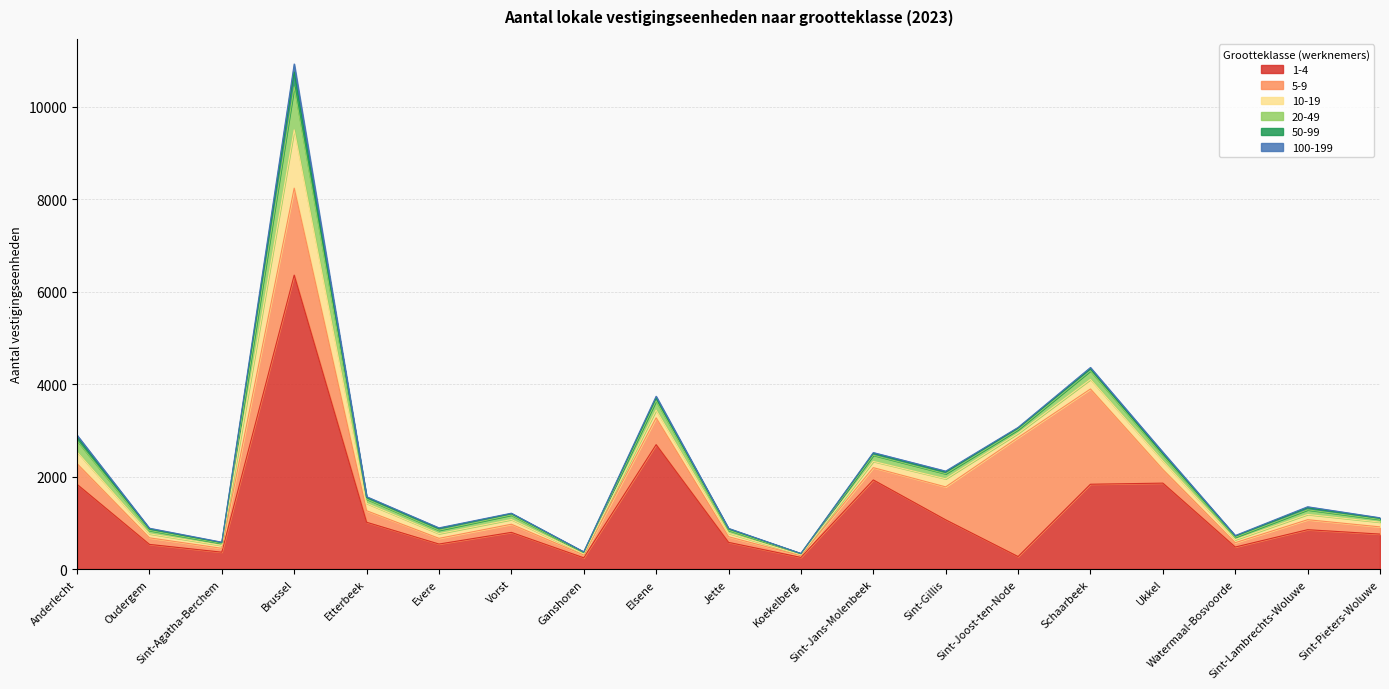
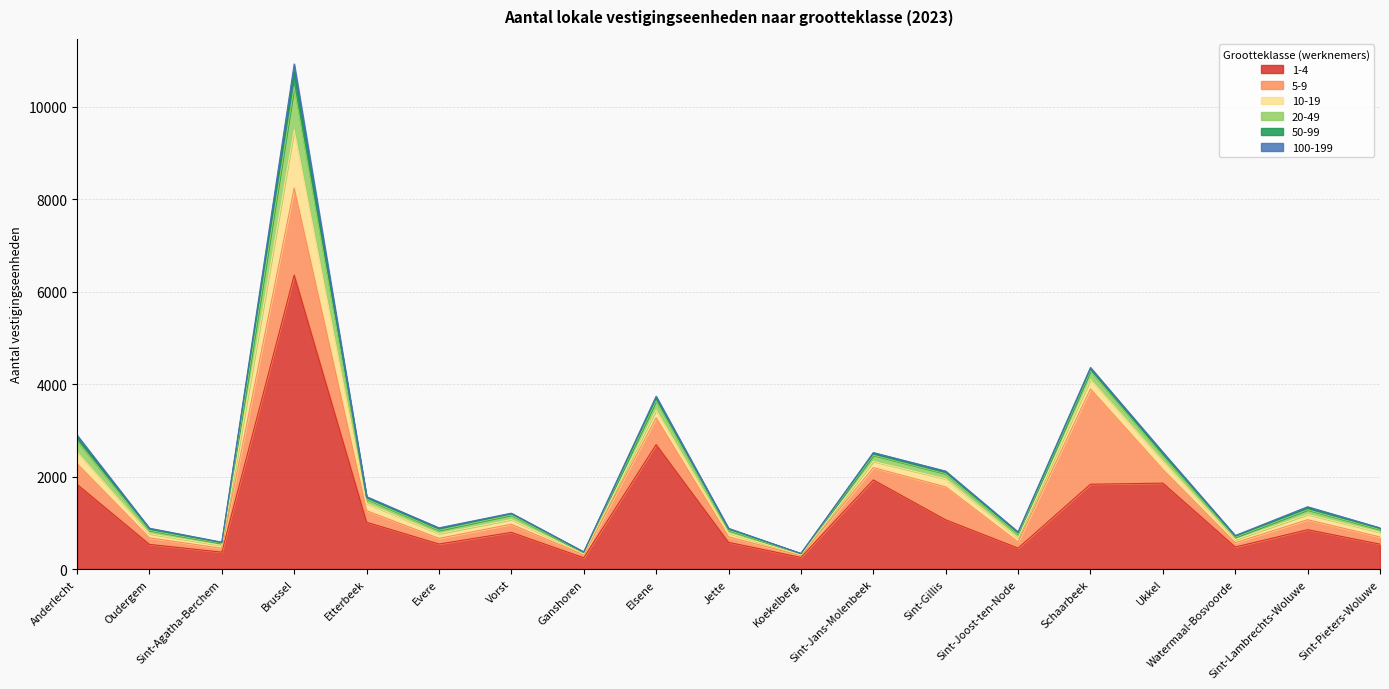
  {
    "1-4": {
      "Anderlecht": 1800,
      "Oudergem": 500,
      "Sint-Agatha-Berchem": 400,
      "Brussel": 6400,
      "Etterbeek": 1000,
      "Evere": 500,
      "Vorst": 800,
      "Ganshoren": 200,
      "Elsene": 2700,
      "Jette": 600,
      "Sint-Jans-Molenbeek": 1900,
      "Sint-Gillis": 1100,
-     "Sint-Joost-ten-Node": 300,
+     "Sint-Joost-ten-Node": 500,
      "Schaarbeek": 1800,
      "Ukkel": 1900,
      "Watermaal-Bosvoorde": 500,
      "Sint-Lambrechts-Woluwe": 900,
-     "Sint-Pieters-Woluwe": 800
+     "Sint-Pieters-Woluwe": 500
    },
    "5-9": {
      "Anderlecht": 400,
      "Oudergem": 100,
      "Sint-Agatha-Berchem": 100,
      "Brussel": 1900,
      "Etterbeek": 200,
      "Evere": 100,
      "Vorst": 200,
      "Elsene": 600,
      "Jette": 100,
      "Sint-Jans-Molenbeek": 300,
      "Sint-Gillis": 700,
-     "Sint-Joost-ten-Node": 2600,
+     "Sint-Joost-ten-Node": 100,
      "Schaarbeek": 2100,
      "Ukkel": 300,
      "Watermaal-Bosvoorde": 100,
      "Sint-Lambrechts-Woluwe": 200,
      "Sint-Pieters-Woluwe": 200
    },
    "10-19": {
      "Anderlecht": 300,
      "Oudergem": 100,
      "Brussel": 1300,
      "Etterbeek": 200,
      "Evere": 100,
      "Vorst": 100,
      "Elsene": 200,
      "Jette": 100,
      "Sint-Jans-Molenbeek": 100,
      "Sint-Gillis": 200,
      "Sint-Joost-ten-Node": 100,
      "Schaarbeek": 200,
      "Ukkel": 200,
      "Sint-Lambrechts-Woluwe": 100,
      "Sint-Pieters-Woluwe": 100
    },
    "20-49": {
      "Anderlecht": 200,
      "Brussel": 900,
      "Elsene": 200
    },
    "50-99": {
      "Brussel": 300
    },
    "100-199": {
      "Brussel": 200
    }
  }
